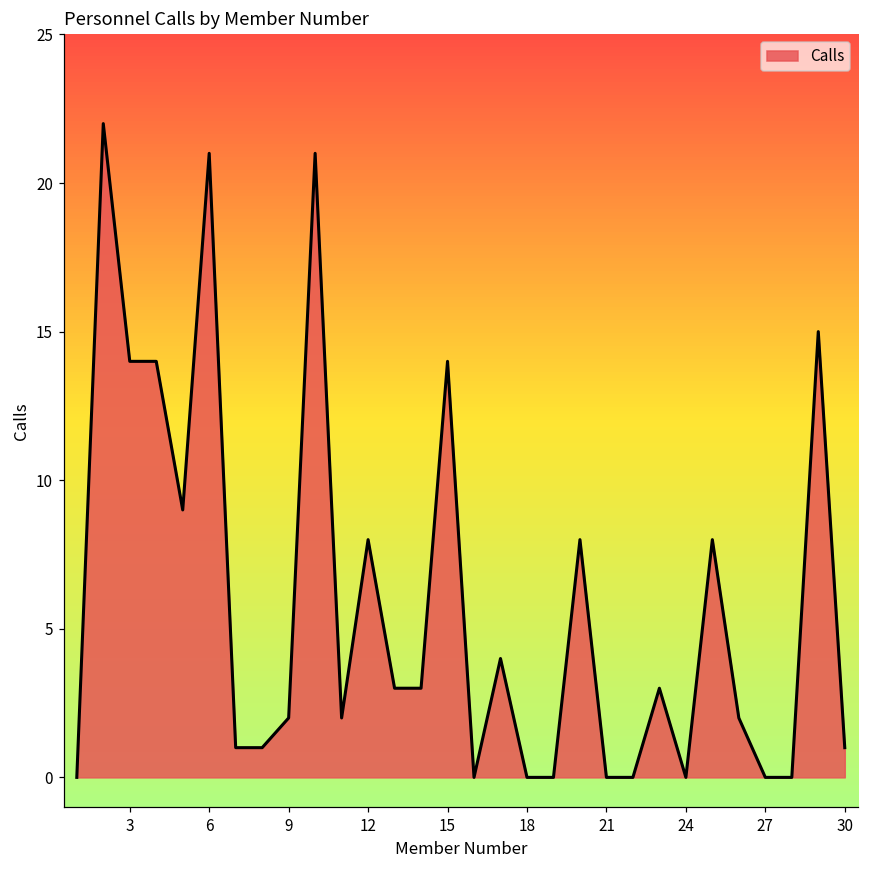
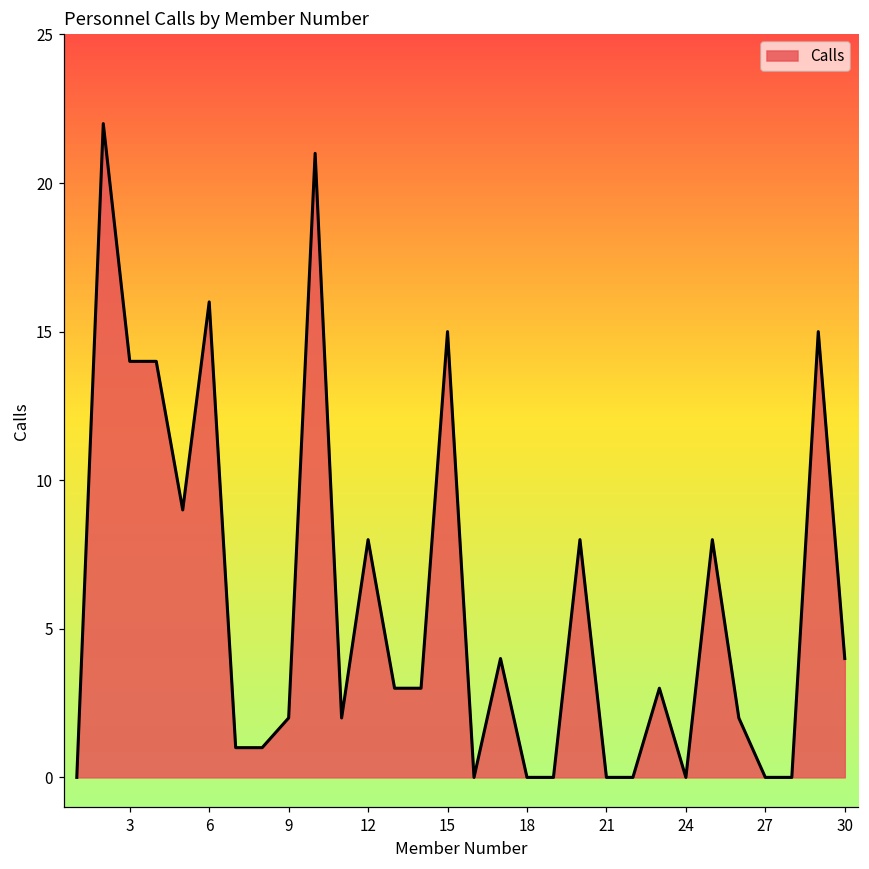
  {
    "3": 14,
-   "6": 21,
+   "6": 16,
    "9": 2,
    "12": 8,
-   "15": 14,
+   "15": 15,
    "18": 0,
    "21": 0,
    "24": 0,
    "27": 0,
-   "30": 1
+   "30": 4
  }
